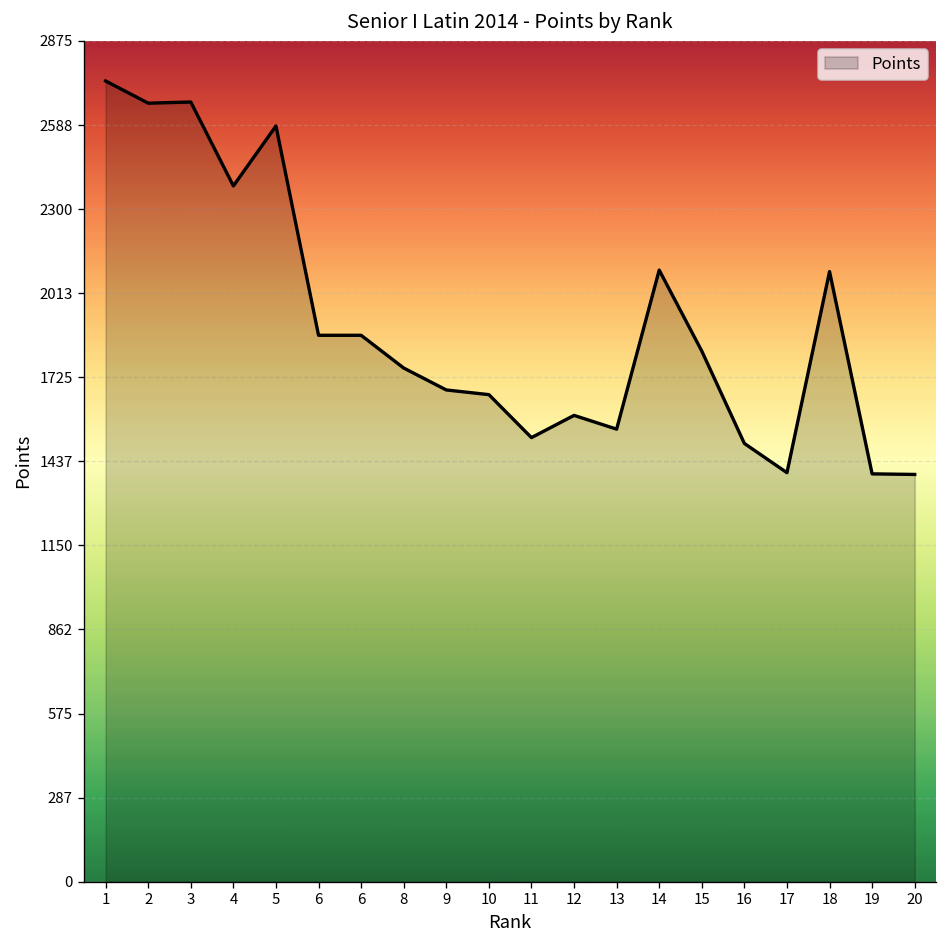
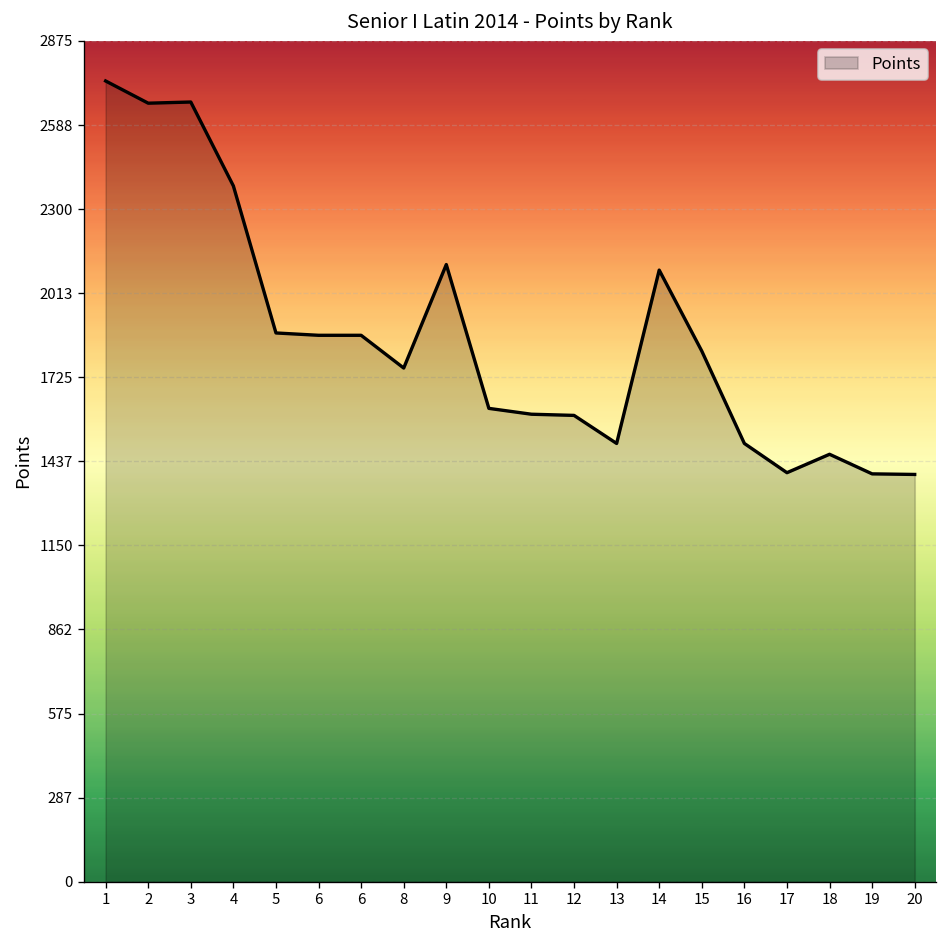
  {
    "1": 2740,
    "2": 2660,
    "3": 2670,
    "4": 2380,
-   "5": 2590,
+   "5": 1880,
    "8": 1760,
-   "9": 1680,
-   "10": 1670,
-   "11": 1520,
+   "9": 2110,
+   "10": 1620,
+   "11": 1600,
    "12": 1600,
-   "13": 1550,
+   "13": 1500,
    "14": 2090,
    "15": 1820,
    "16": 1500,
    "17": 1400,
-   "18": 2090,
+   "18": 1460,
    "19": 1400,
    "20": 1390
  }
